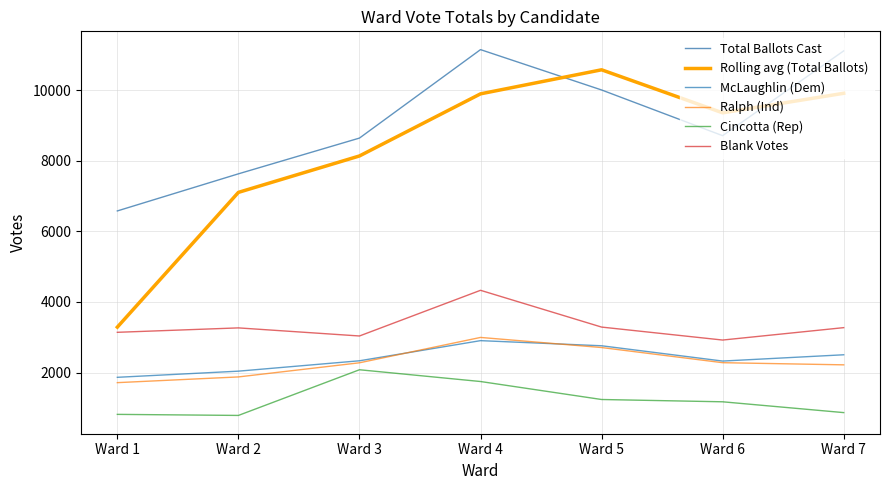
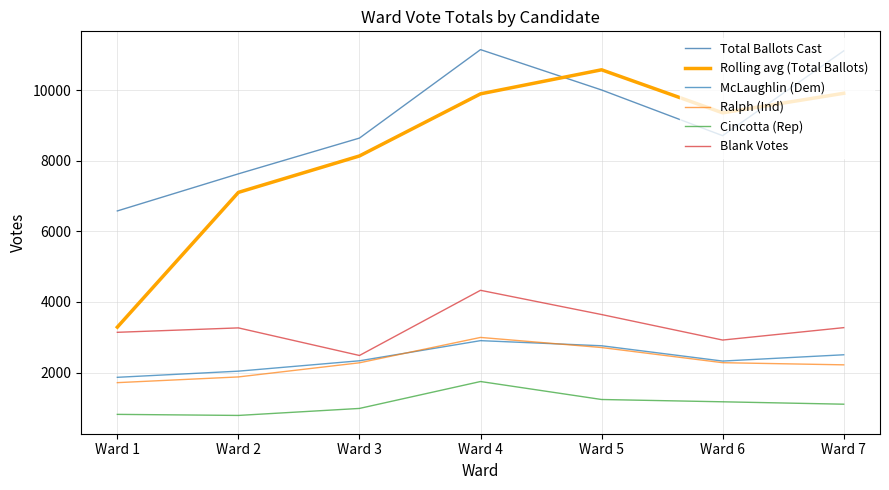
  {
    "Cincotta (Rep)": {
      "Ward 1": 800,
      "Ward 2": 800,
-     "Ward 3": 2100,
+     "Ward 3": 1000,
      "Ward 4": 1700,
      "Ward 5": 1200,
      "Ward 6": 1200,
-     "Ward 7": 900
+     "Ward 7": 1100
    },
    "Blank Votes": {
      "Ward 1": 3100,
      "Ward 2": 3300,
-     "Ward 3": 3000,
+     "Ward 3": 2500,
      "Ward 4": 4300,
-     "Ward 5": 3300,
+     "Ward 5": 3600,
      "Ward 6": 2900,
      "Ward 7": 3300
    }
  }
